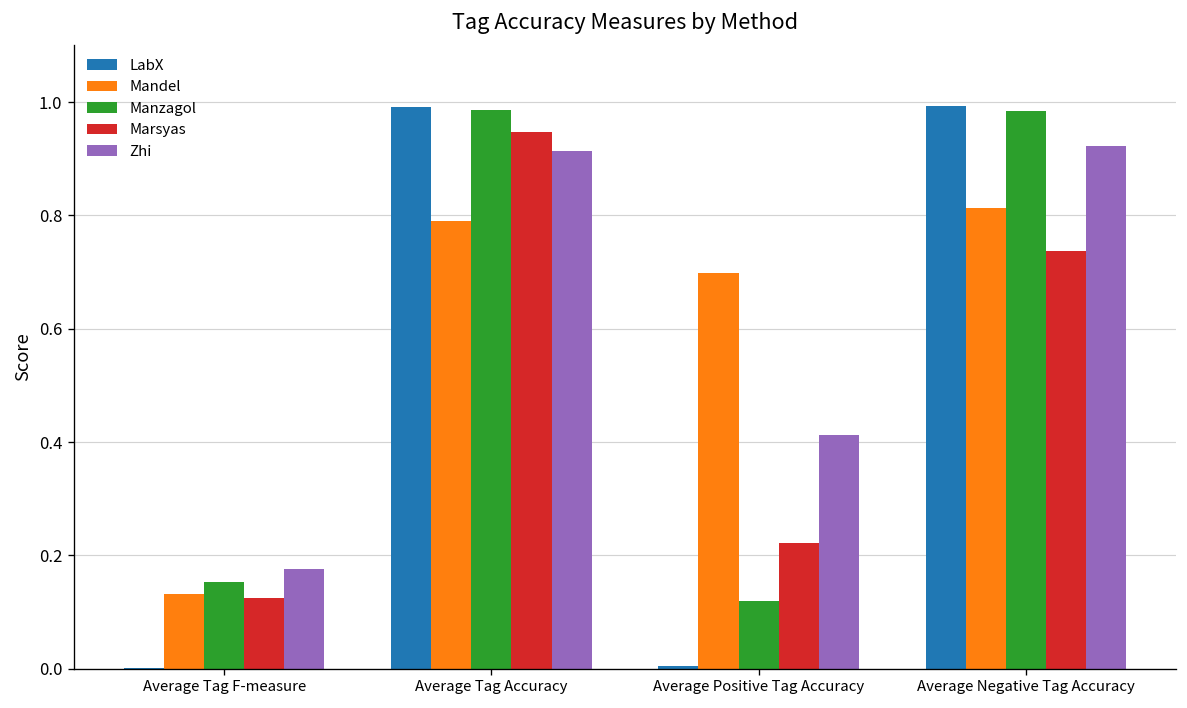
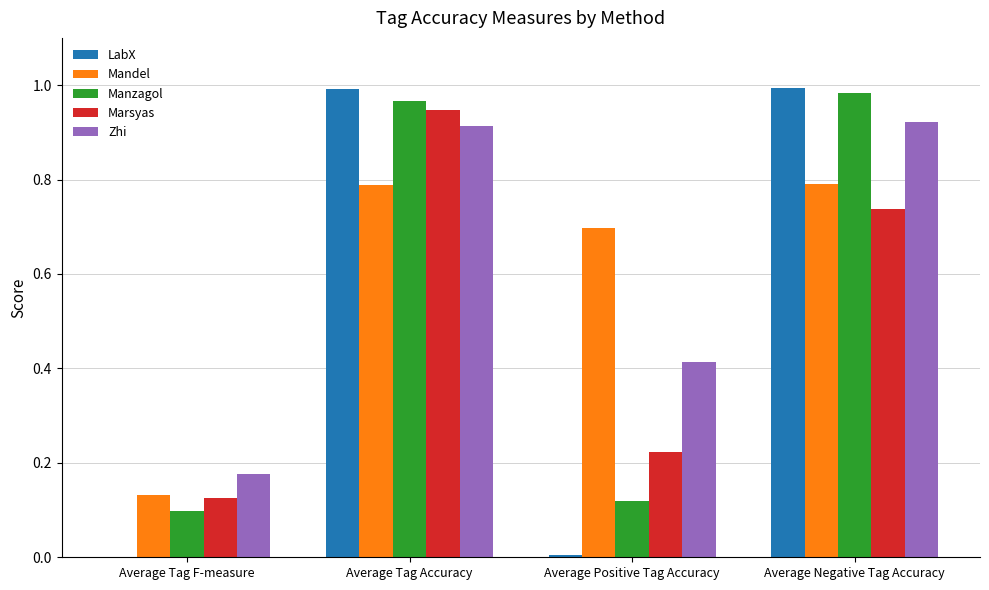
  {
    "LabX": {
      "Average Tag Accuracy": 0.99,
      "Average Negative Tag Accuracy": 0.99
    },
    "Mandel": {
      "Average Tag F-measure": 0.13,
      "Average Tag Accuracy": 0.79,
      "Average Positive Tag Accuracy": 0.70,
-     "Average Negative Tag Accuracy": 0.81
+     "Average Negative Tag Accuracy": 0.79
    },
    "Manzagol": {
-     "Average Tag F-measure": 0.15,
-     "Average Tag Accuracy": 0.99,
+     "Average Tag F-measure": 0.10,
+     "Average Tag Accuracy": 0.97,
      "Average Positive Tag Accuracy": 0.12,
      "Average Negative Tag Accuracy": 0.98
    },
    "Marsyas": {
      "Average Tag F-measure": 0.12,
      "Average Tag Accuracy": 0.95,
      "Average Positive Tag Accuracy": 0.22,
      "Average Negative Tag Accuracy": 0.74
    },
    "Zhi": {
      "Average Tag F-measure": 0.18,
      "Average Tag Accuracy": 0.91,
      "Average Positive Tag Accuracy": 0.41,
      "Average Negative Tag Accuracy": 0.92
    }
  }
